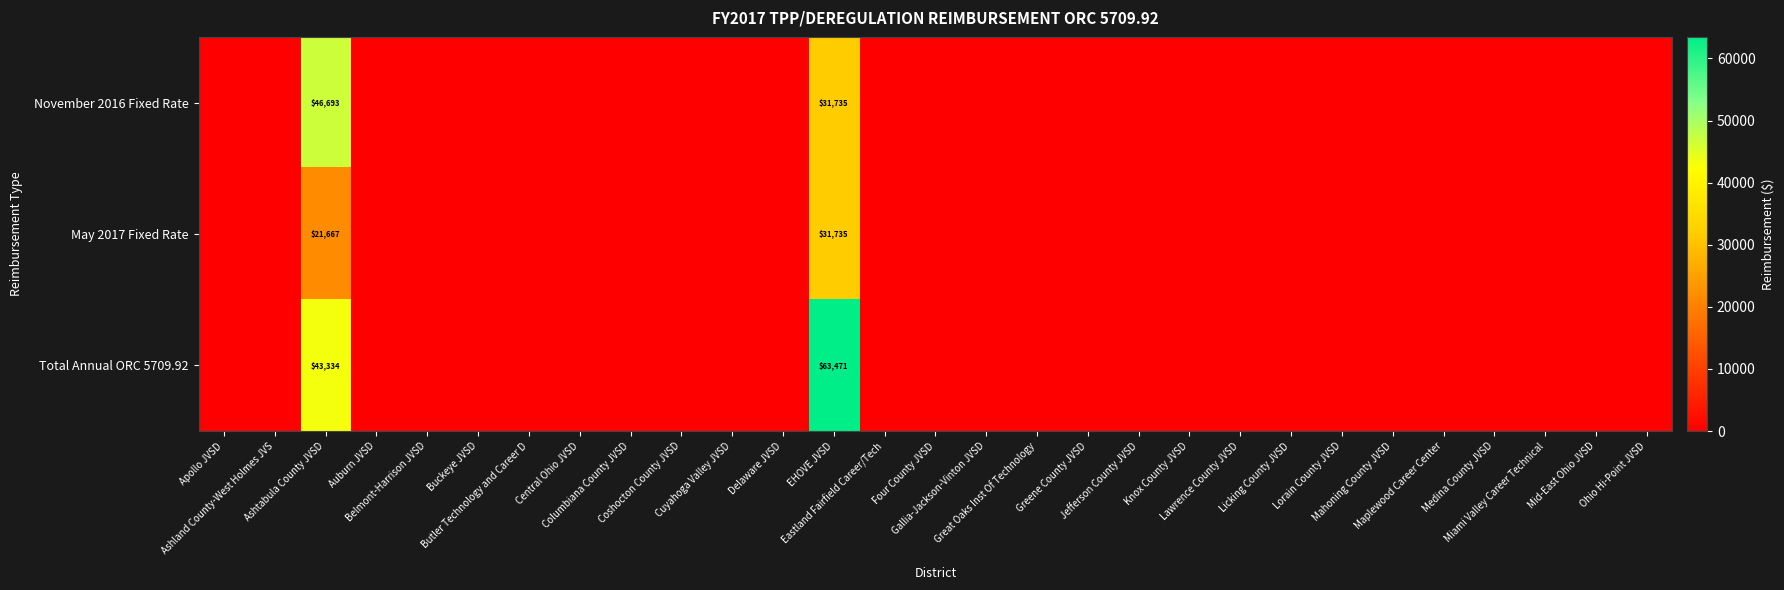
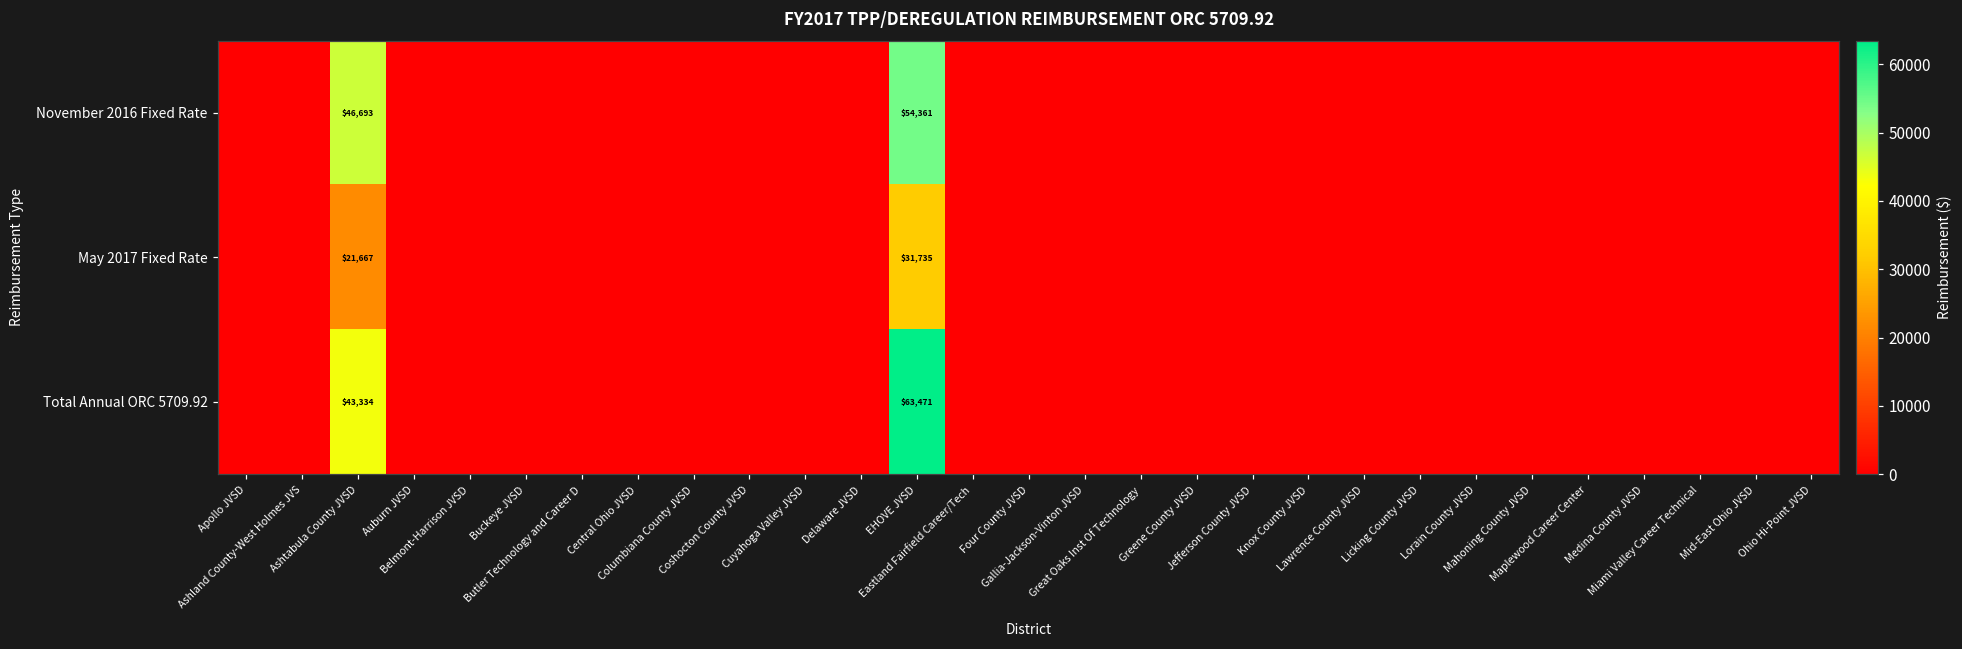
  {
    "November 2016 Fixed Rate": {
      "Ashtabula County JVSD": "$46,693",
-     "EHOVE JVSD": "$31,735"
+     "EHOVE JVSD": "$54,361"
    },
    "May 2017 Fixed Rate": {
      "Ashtabula County JVSD": "$21,667",
      "EHOVE JVSD": "$31,735"
    },
    "Total Annual ORC 5709.92": {
      "Ashtabula County JVSD": "$43,334",
      "EHOVE JVSD": "$63,471"
    }
  }
